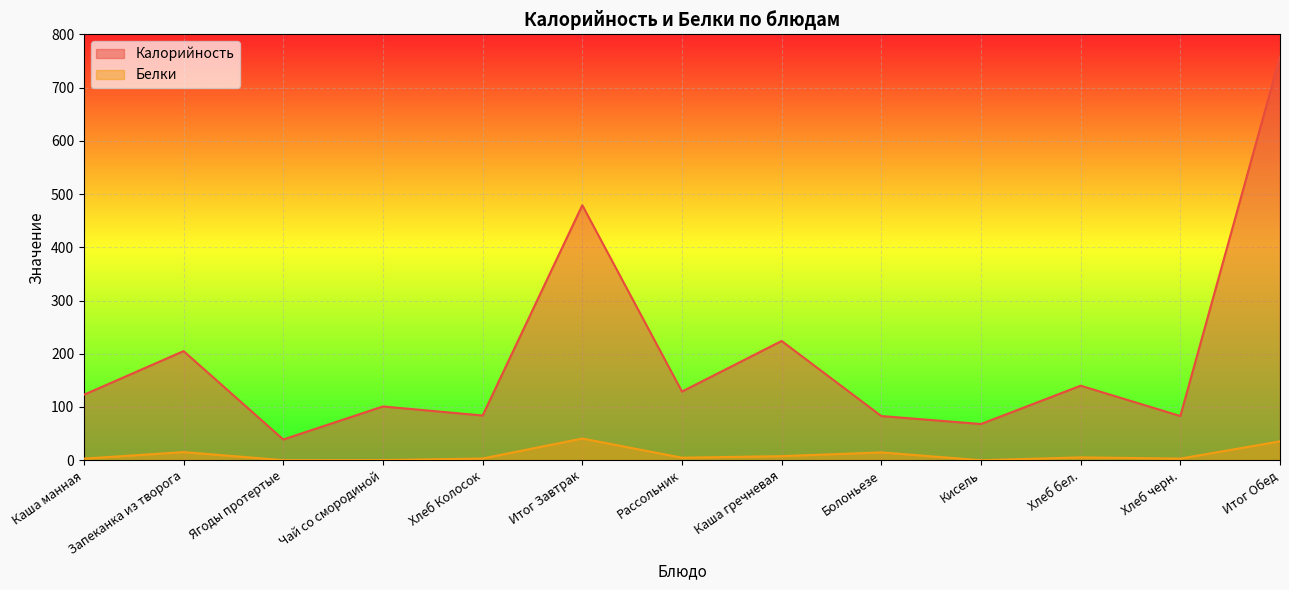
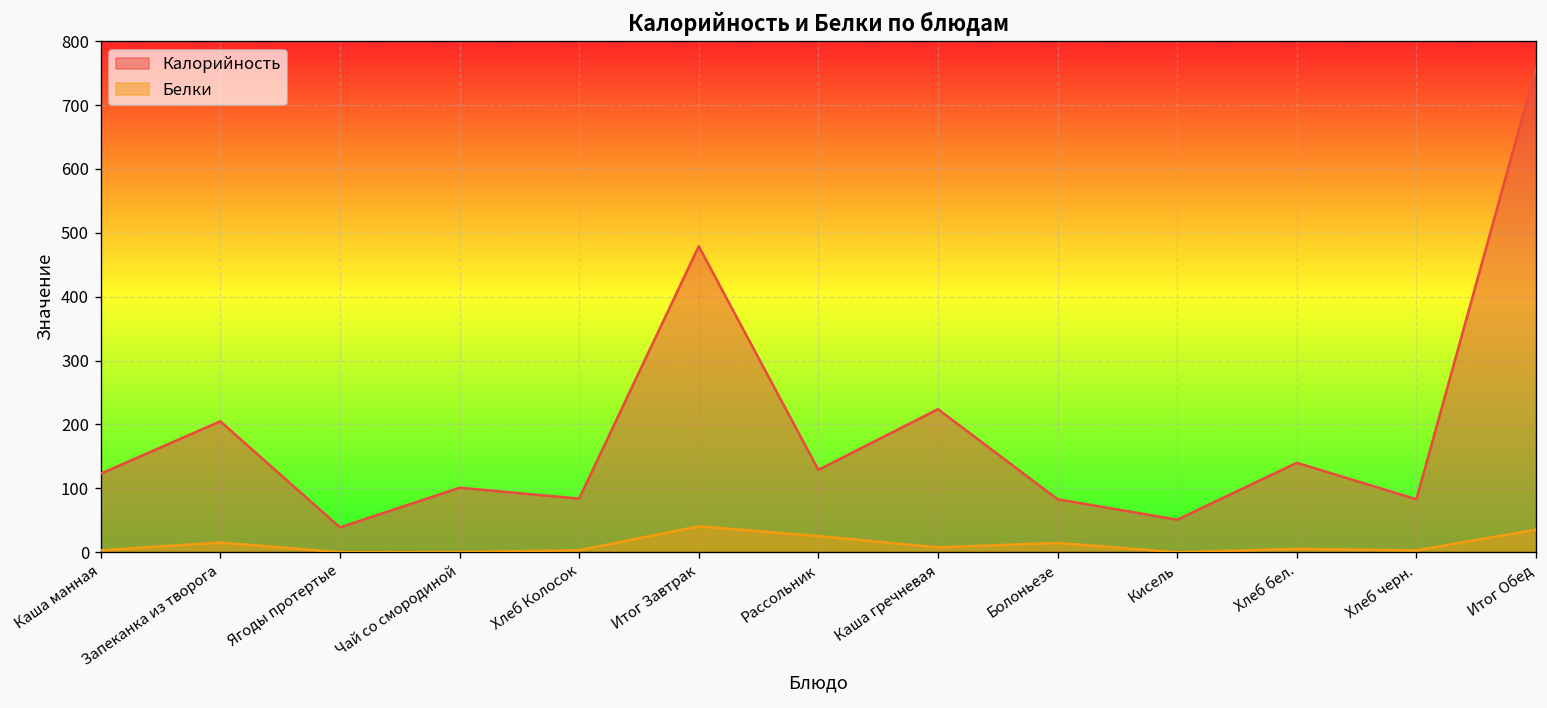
  {
    "Калорийность": {
      "Каша манная": 120,
      "Запеканка из творога": 210,
      "Ягоды протертые": 40,
      "Чай со смородиной": 100,
      "Хлеб Колосок": 80,
      "Итог Завтрак": 480,
      "Рассольник": 130,
      "Каша гречневая": 220,
      "Болоньезе": 80,
-     "Кисель": 70,
+     "Кисель": 50,
      "Хлеб бел.": 140,
      "Хлеб черн.": 80,
      "Итог Обед": 760
    },
    "Белки": {
      "Каша манная": 0,
      "Запеканка из творога": 20,
      "Ягоды протертые": 0,
      "Чай со смородиной": 0,
      "Хлеб Колосок": 0,
      "Итог Завтрак": 40,
-     "Рассольник": 0,
+     "Рассольник": 30,
      "Каша гречневая": 10,
      "Болоньезе": 10,
      "Кисель": 0,
      "Хлеб бел.": 10,
      "Хлеб черн.": 0,
      "Итог Обед": 40
    }
  }
